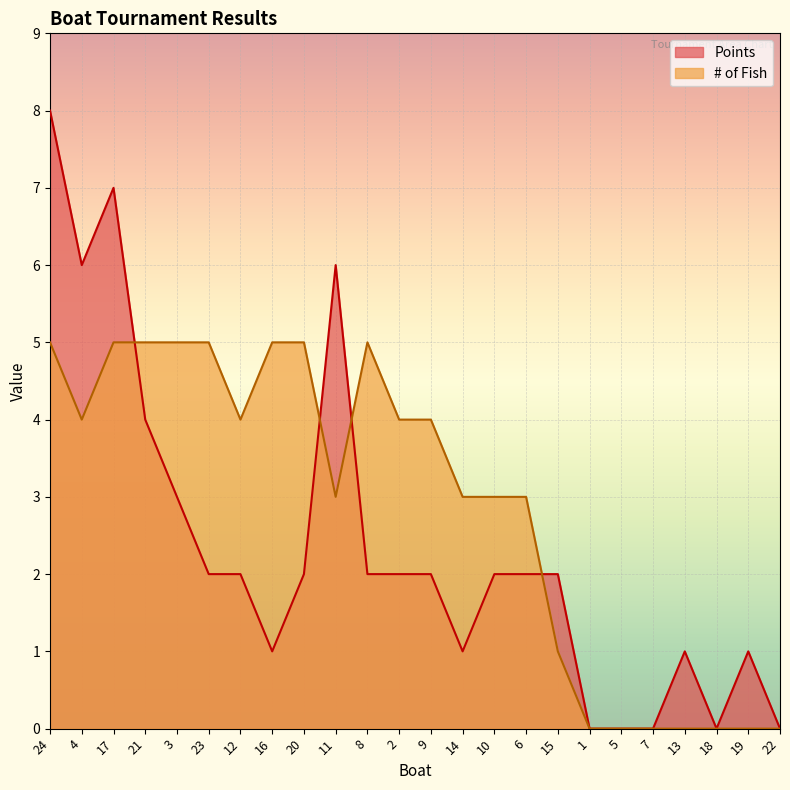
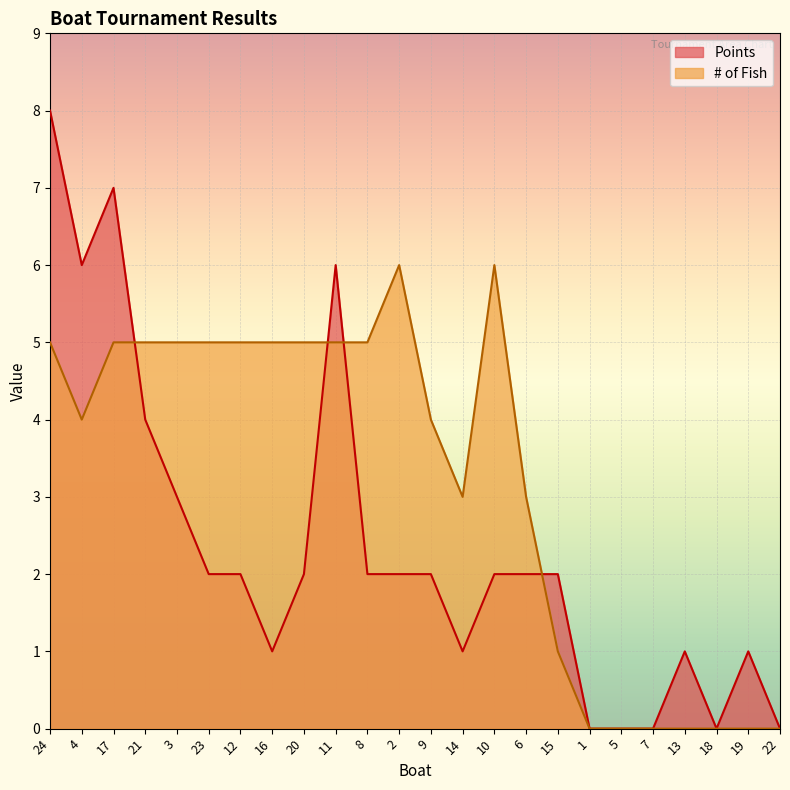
  {
    "Points": {
      "24": 8,
      "4": 6,
      "17": 7,
      "21": 4,
      "3": 3,
      "23": 2,
      "12": 2,
      "16": 1,
      "20": 2,
      "11": 6,
      "8": 2,
      "2": 2,
      "9": 2,
      "14": 1,
      "10": 2,
      "6": 2,
      "15": 2,
      "13": 1,
      "19": 1
    },
    "# of Fish": {
      "24": 5,
      "4": 4,
      "17": 5,
      "21": 5,
      "3": 5,
      "23": 5,
-     "12": 4,
+     "12": 5,
      "16": 5,
      "20": 5,
-     "11": 3,
+     "11": 5,
      "8": 5,
-     "2": 4,
+     "2": 6,
      "9": 4,
      "14": 3,
-     "10": 3,
+     "10": 6,
      "6": 3,
      "15": 1,
      "13": 0,
      "19": 0
    }
  }
